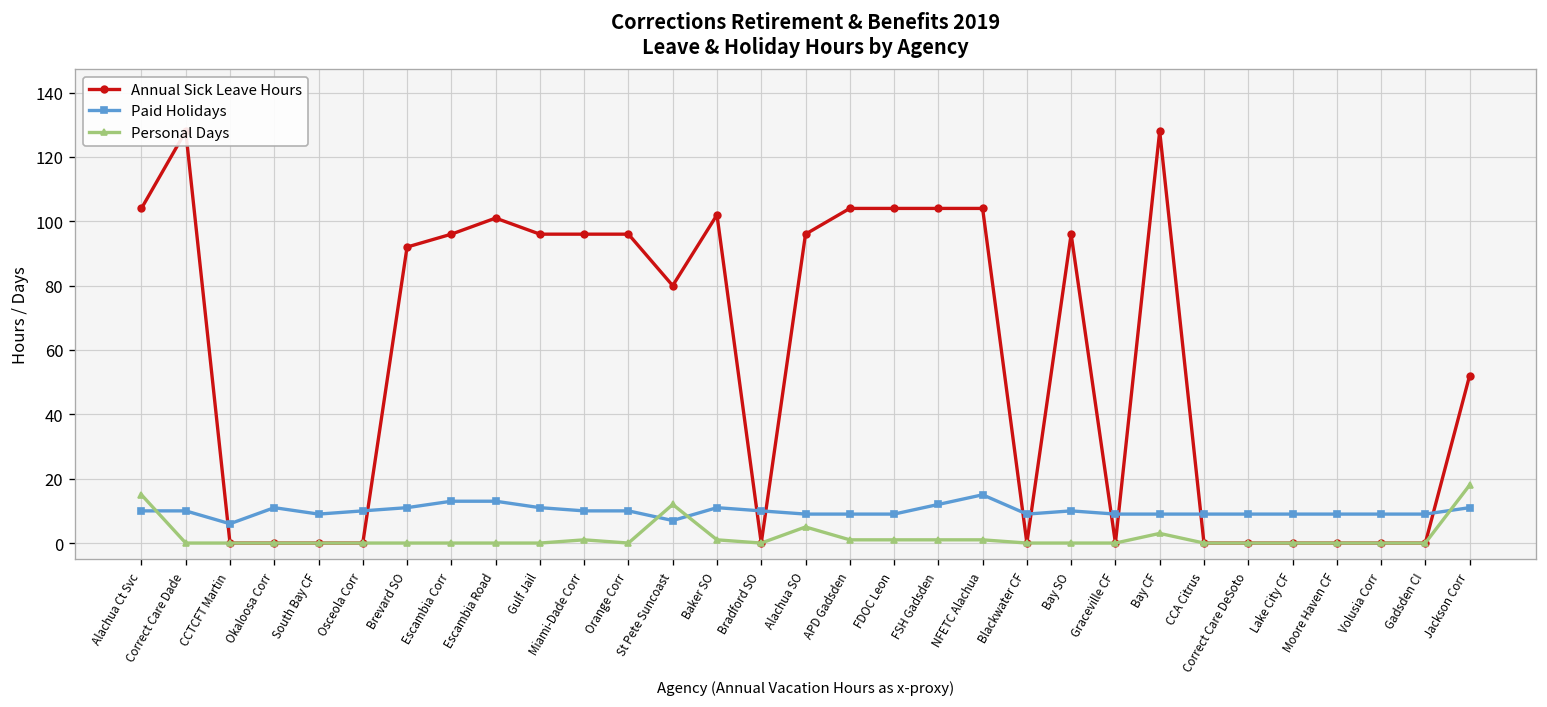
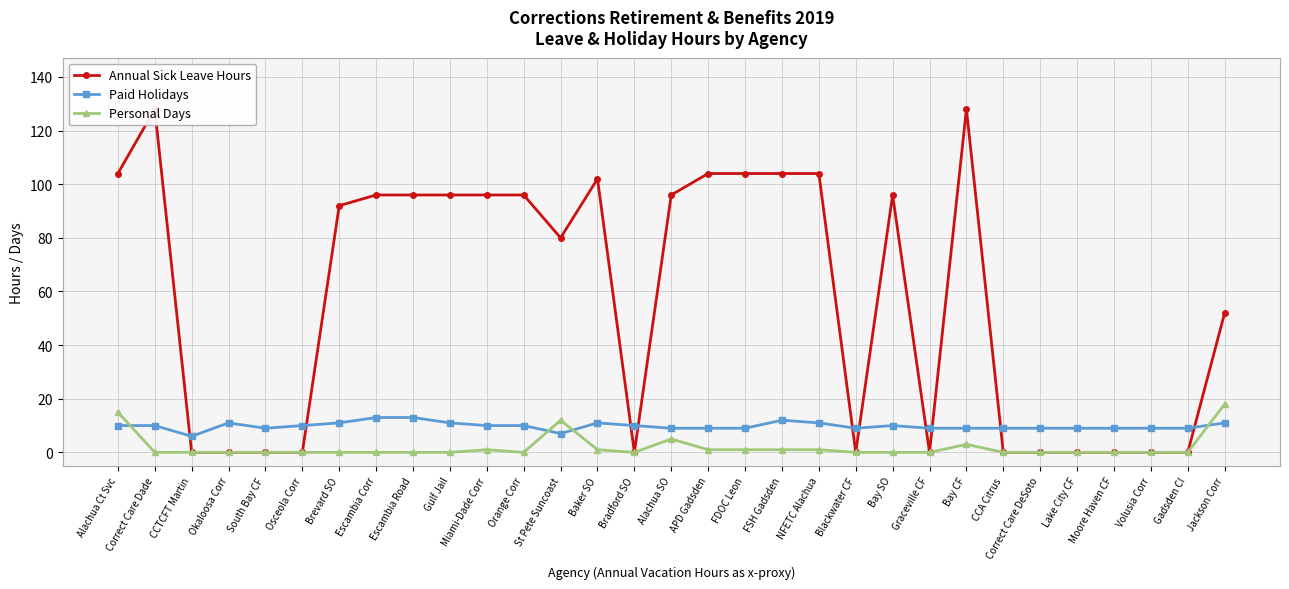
  {
    "Annual Sick Leave Hours": {
      "Alachua Ct Svc": 104,
      "Brevard SO": 92,
      "Escambia Corr": 96,
-     "Escambia Road": 101,
+     "Escambia Road": 96,
      "Gulf Jail": 96,
      "Miami-Dade Corr": 96,
      "Orange Corr": 96,
      "St Pete Suncoast": 80,
      "Baker SO": 102,
      "Alachua SO": 96,
      "APD Gadsden": 104,
      "FDOC Leon": 104,
      "FSH Gadsden": 104,
      "NFETC Alachua": 104,
      "Bay SO": 96,
      "Bay CF": 128,
      "Jackson Corr": 52
    },
    "Paid Holidays": {
      "Alachua Ct Svc": 10,
      "Correct Care Dade": 10,
      "CCTCFT Martin": 6,
      "Okaloosa Corr": 11,
      "South Bay CF": 9,
      "Osceola Corr": 10,
      "Brevard SO": 11,
      "Escambia Corr": 13,
      "Escambia Road": 13,
      "Gulf Jail": 11,
      "Miami-Dade Corr": 10,
      "Orange Corr": 10,
      "St Pete Suncoast": 7,
      "Baker SO": 11,
      "Bradford SO": 10,
      "Alachua SO": 9,
      "APD Gadsden": 9,
      "FDOC Leon": 9,
      "FSH Gadsden": 12,
-     "NFETC Alachua": 15,
+     "NFETC Alachua": 11,
      "Blackwater CF": 9,
      "Bay SO": 10,
      "Graceville CF": 9,
      "Bay CF": 9,
      "CCA Citrus": 9,
      "Correct Care DeSoto": 9,
      "Lake City CF": 9,
      "Moore Haven CF": 9,
      "Volusia Corr": 9,
      "Gadsden CI": 9,
      "Jackson Corr": 11
    },
    "Personal Days": {
      "Alachua Ct Svc": 15,
      "Correct Care Dade": 0,
      "Brevard SO": 0,
      "Escambia Corr": 0,
      "Escambia Road": 0,
      "Gulf Jail": 0,
      "Miami-Dade Corr": 1,
      "Orange Corr": 0,
      "St Pete Suncoast": 12,
      "Baker SO": 1,
      "Alachua SO": 5,
      "APD Gadsden": 1,
      "FDOC Leon": 1,
      "FSH Gadsden": 1,
      "NFETC Alachua": 1,
      "Bay SO": 0,
      "Bay CF": 3,
      "Jackson Corr": 18
    }
  }
